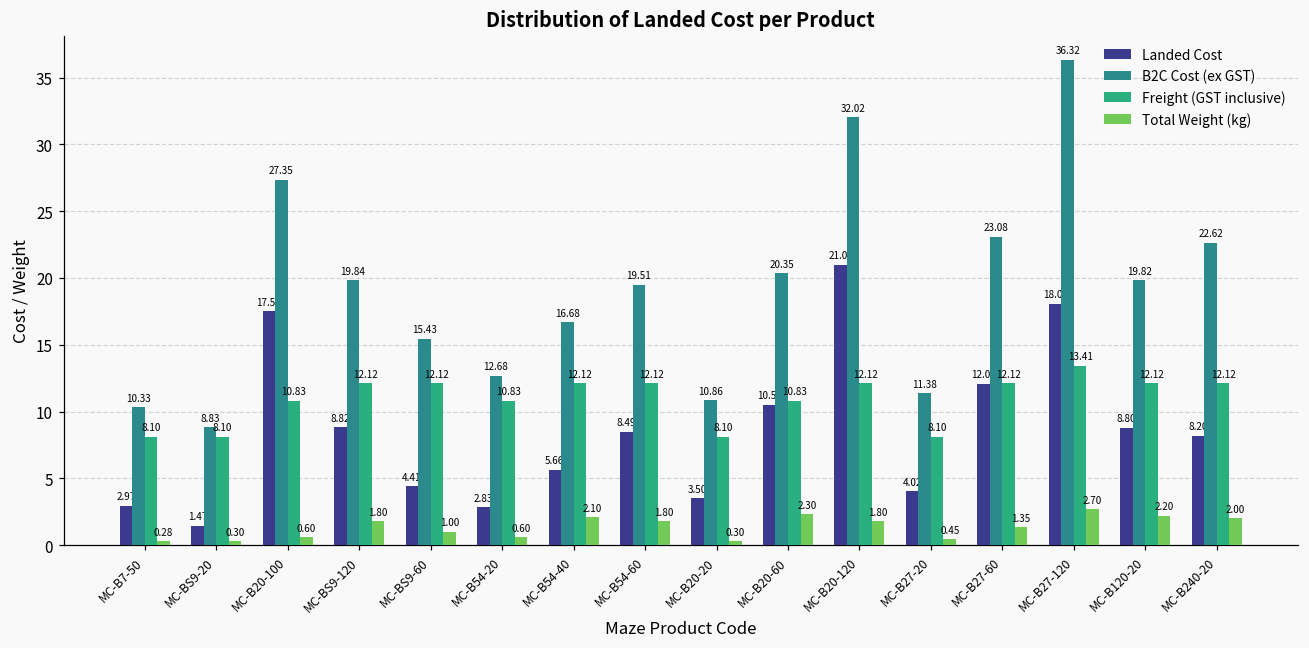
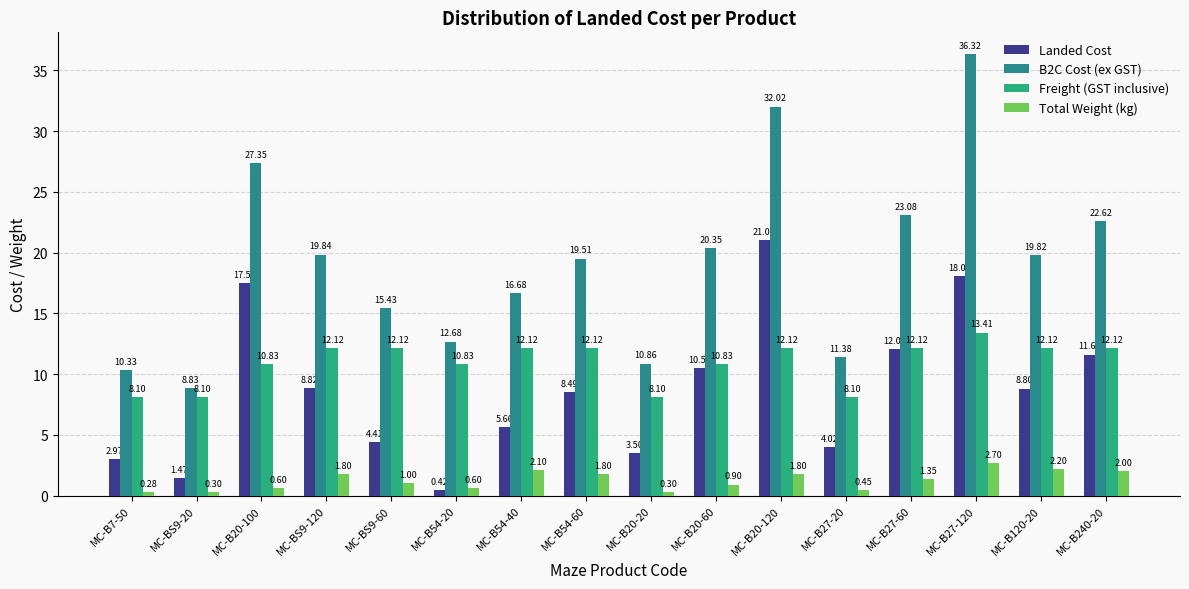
  {
    "Landed Cost": {
      "MC-B7-50": 2.97,
      "MC-BS9-20": 1.47,
      "MC-B20-100": 17.50,
      "MC-BS9-120": 8.82,
      "MC-BS9-60": 4.41,
-     "MC-B54-20": 2.83,
+     "MC-B54-20": 0.42,
      "MC-B54-40": 5.66,
      "MC-B54-60": 8.49,
      "MC-B20-20": 3.50,
      "MC-B20-60": 10.50,
      "MC-B20-120": 21.00,
      "MC-B27-20": 4.02,
      "MC-B27-60": 12.06,
      "MC-B27-120": 18.08,
      "MC-B120-20": 8.80,
-     "MC-B240-20": 8.20
+     "MC-B240-20": 11.60
    },
    "Total Weight (kg)": {
      "MC-B7-50": 0.28,
      "MC-BS9-20": 0.30,
      "MC-B20-100": 0.60,
      "MC-BS9-120": 1.80,
      "MC-BS9-60": 1.00,
      "MC-B54-20": 0.60,
      "MC-B54-40": 2.10,
      "MC-B54-60": 1.80,
      "MC-B20-20": 0.30,
-     "MC-B20-60": 2.30,
+     "MC-B20-60": 0.90,
      "MC-B20-120": 1.80,
      "MC-B27-20": 0.45,
      "MC-B27-60": 1.35,
      "MC-B27-120": 2.70,
      "MC-B120-20": 2.20,
      "MC-B240-20": 2.00
    }
  }
